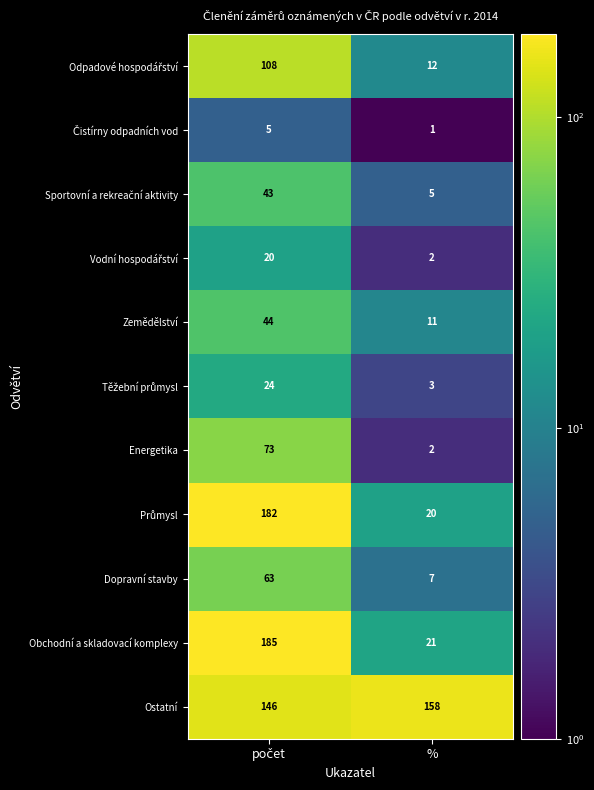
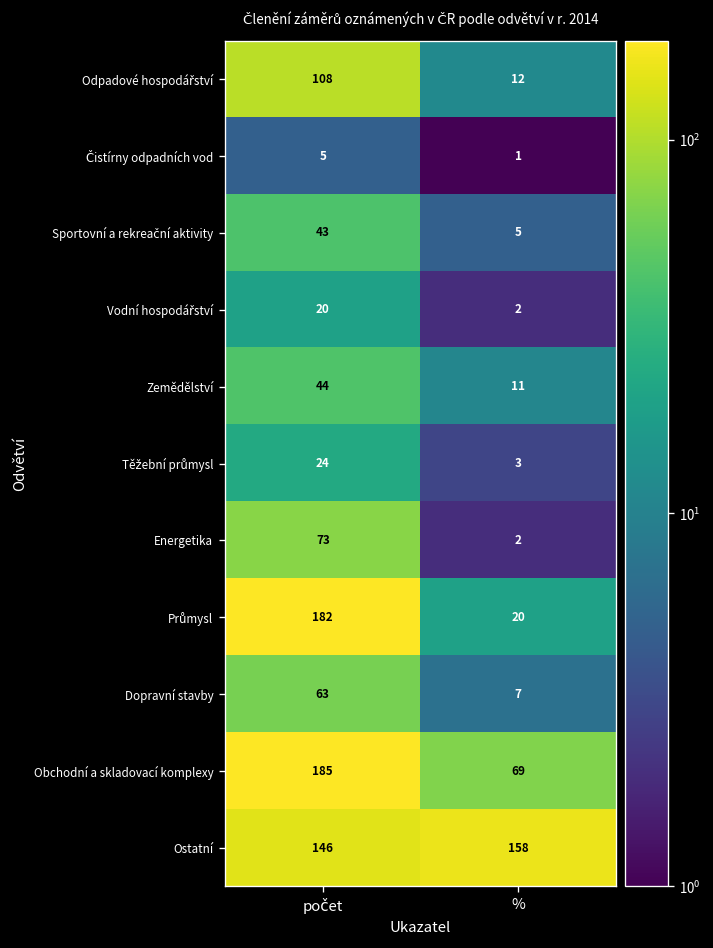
  {
    "Odpadové hospodářství": {
      "počet": 108,
      "%": 12
    },
    "Čistírny odpadních vod": {
      "počet": 5,
      "%": 1
    },
    "Sportovní a rekreační aktivity": {
      "počet": 43,
      "%": 5
    },
    "Vodní hospodářství": {
      "počet": 20,
      "%": 2
    },
    "Zemědělství": {
      "počet": 44,
      "%": 11
    },
    "Těžební průmysl": {
      "počet": 24,
      "%": 3
    },
    "Energetika": {
      "počet": 73,
      "%": 2
    },
    "Průmysl": {
      "počet": 182,
      "%": 20
    },
    "Dopravní stavby": {
      "počet": 63,
      "%": 7
    },
    "Obchodní a skladovací komplexy": {
      "počet": 185,
-     "%": 21
+     "%": 69
    },
    "Ostatní": {
      "počet": 146,
      "%": 158
    }
  }
